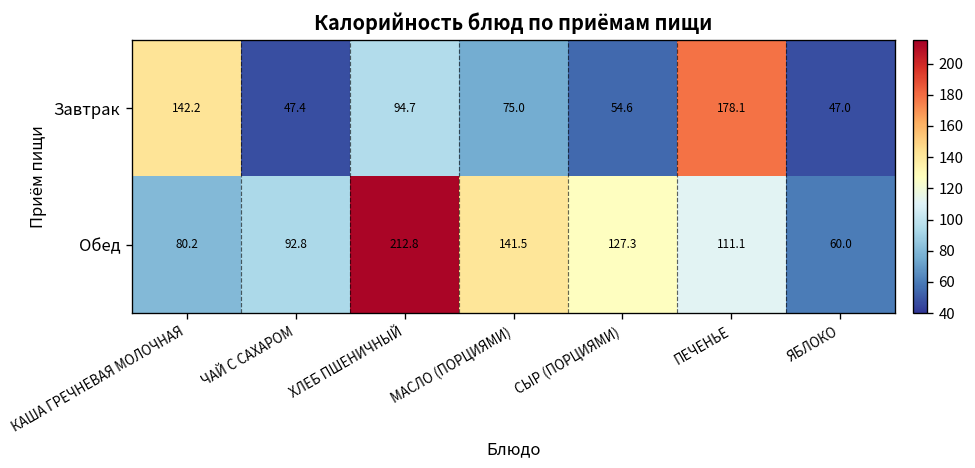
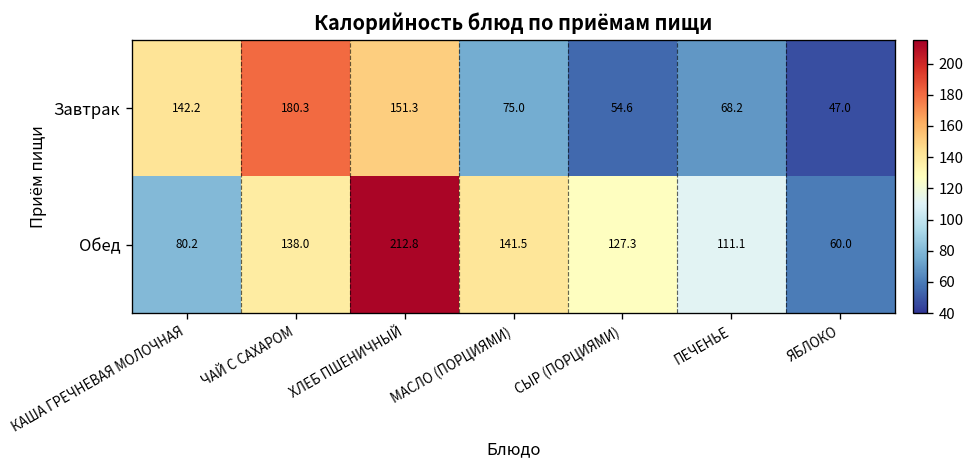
  {
    "Завтрак": {
      "КАША ГРЕЧНЕВАЯ МОЛОЧНАЯ": 142.2,
-     "ЧАЙ С САХАРОМ": 47.4,
-     "ХЛЕБ ПШЕНИЧНЫЙ": 94.7,
+     "ЧАЙ С САХАРОМ": 180.3,
+     "ХЛЕБ ПШЕНИЧНЫЙ": 151.3,
      "МАСЛО (ПОРЦИЯМИ)": 75.0,
      "СЫР (ПОРЦИЯМИ)": 54.6,
-     "ПЕЧЕНЬЕ": 178.1,
+     "ПЕЧЕНЬЕ": 68.2,
      "ЯБЛОКО": 47.0
    },
    "Обед": {
      "КАША ГРЕЧНЕВАЯ МОЛОЧНАЯ": 80.2,
-     "ЧАЙ С САХАРОМ": 92.8,
+     "ЧАЙ С САХАРОМ": 138.0,
      "ХЛЕБ ПШЕНИЧНЫЙ": 212.8,
      "МАСЛО (ПОРЦИЯМИ)": 141.5,
      "СЫР (ПОРЦИЯМИ)": 127.3,
      "ПЕЧЕНЬЕ": 111.1,
      "ЯБЛОКО": 60.0
    }
  }
